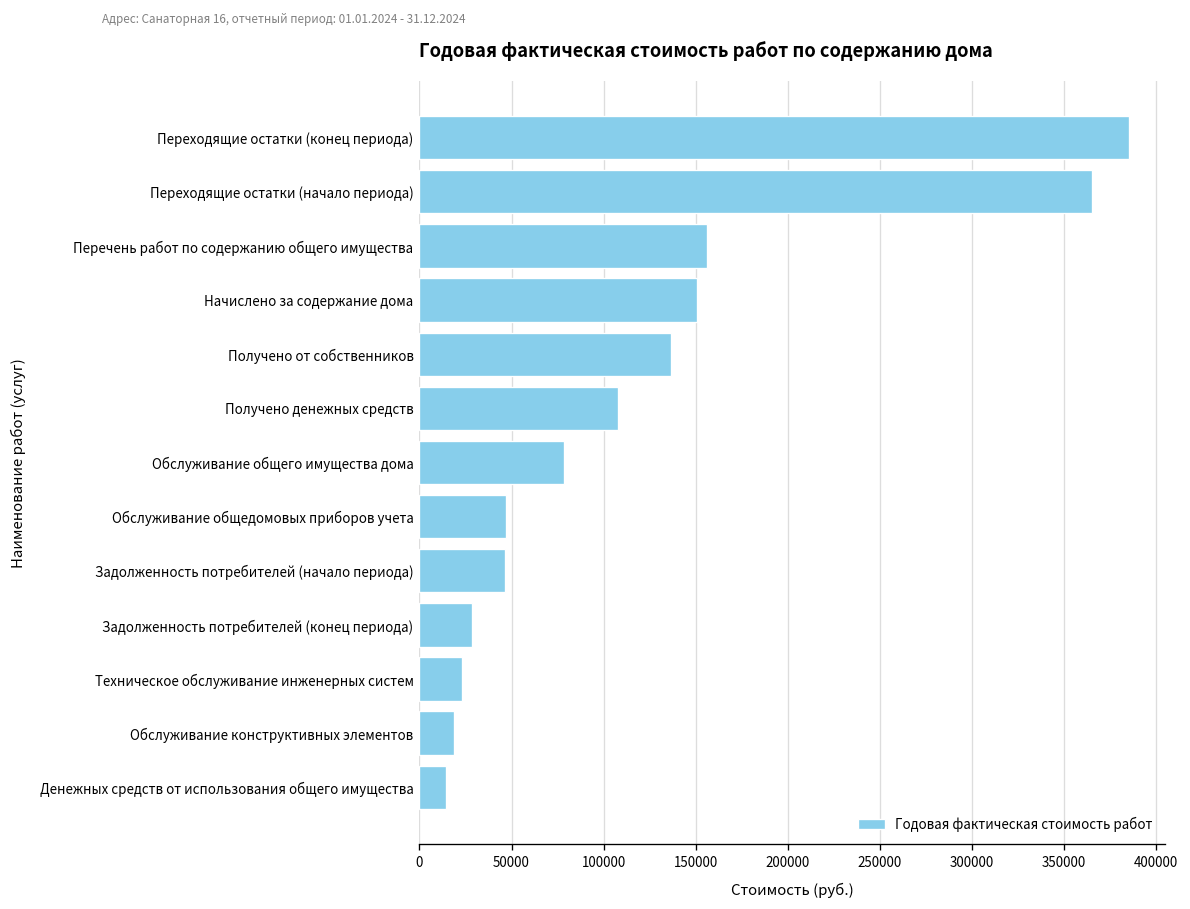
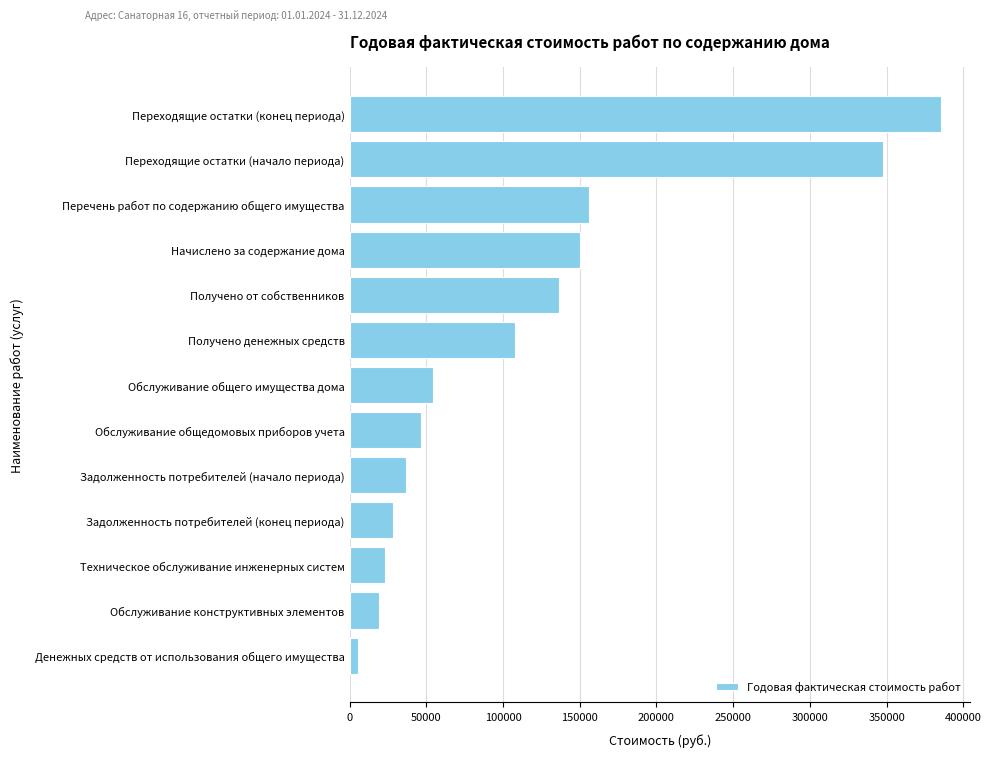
  {
    "Переходящие остатки (конец периода)": 385000,
-   "Переходящие остатки (начало периода)": 365000,
+   "Переходящие остатки (начало периода)": 348000,
    "Перечень работ по содержанию общего имущества": 156000,
    "Начислено за содержание дома": 151000,
    "Получено от собственников": 137000,
    "Получено денежных средств": 108000,
-   "Обслуживание общего имущества дома": 79000,
+   "Обслуживание общего имущества дома": 54000,
    "Обслуживание общедомовых приборов учета": 47000,
-   "Задолженность потребителей (начало периода)": 46000,
+   "Задолженность потребителей (начало периода)": 37000,
    "Задолженность потребителей (конец периода)": 29000,
    "Техническое обслуживание инженерных систем": 23000,
    "Обслуживание конструктивных элементов": 19000,
-   "Денежных средств от использования общего имущества": 15000
+   "Денежных средств от использования общего имущества": 5000
  }
